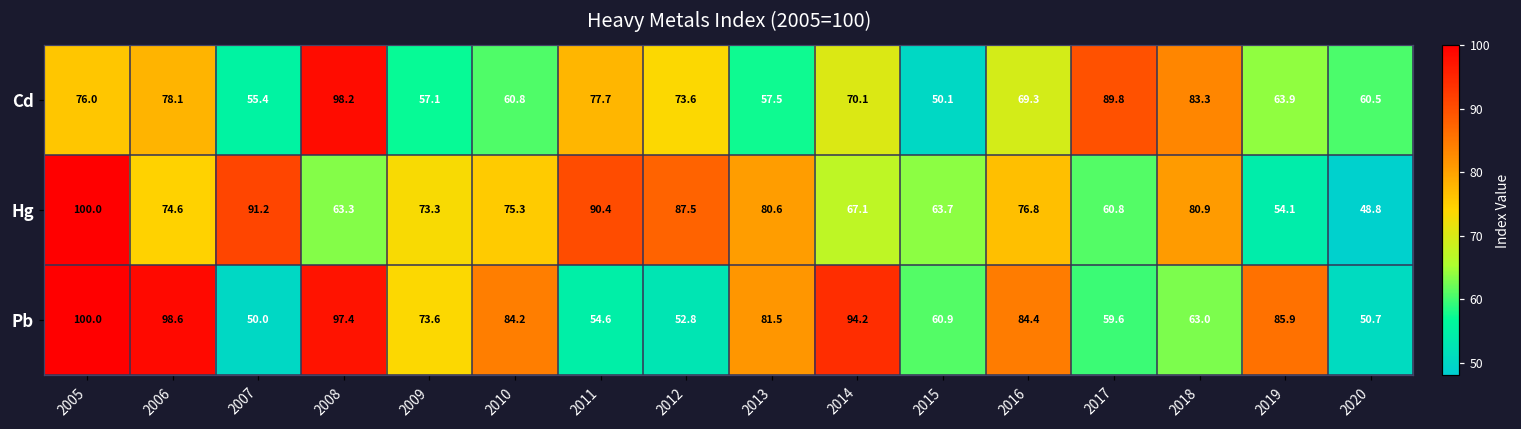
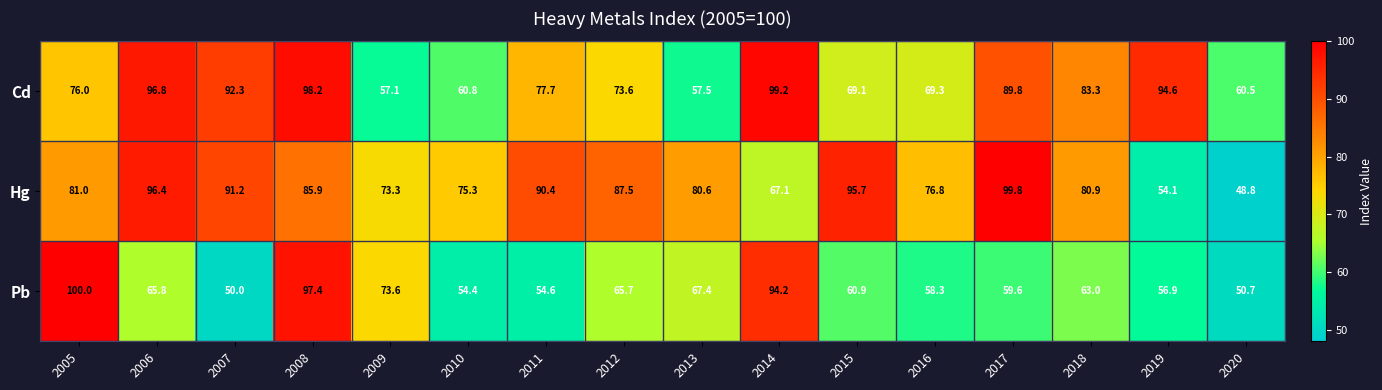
  {
    "Cd": {
      "2005": 76.0,
-     "2006": 78.1,
-     "2007": 55.4,
+     "2006": 96.8,
+     "2007": 92.3,
      "2008": 98.2,
      "2009": 57.1,
      "2010": 60.8,
      "2011": 77.7,
      "2012": 73.6,
      "2013": 57.5,
-     "2014": 70.1,
-     "2015": 50.1,
+     "2014": 99.2,
+     "2015": 69.1,
      "2016": 69.3,
      "2017": 89.8,
      "2018": 83.3,
-     "2019": 63.9,
+     "2019": 94.6,
      "2020": 60.5
    },
    "Hg": {
-     "2005": 100.0,
-     "2006": 74.6,
+     "2005": 81.0,
+     "2006": 96.4,
      "2007": 91.2,
-     "2008": 63.3,
+     "2008": 85.9,
      "2009": 73.3,
      "2010": 75.3,
      "2011": 90.4,
      "2012": 87.5,
      "2013": 80.6,
      "2014": 67.1,
-     "2015": 63.7,
+     "2015": 95.7,
      "2016": 76.8,
-     "2017": 60.8,
+     "2017": 99.8,
      "2018": 80.9,
      "2019": 54.1,
      "2020": 48.8
    },
    "Pb": {
      "2005": 100.0,
-     "2006": 98.6,
+     "2006": 65.8,
      "2007": 50.0,
      "2008": 97.4,
      "2009": 73.6,
-     "2010": 84.2,
+     "2010": 54.4,
      "2011": 54.6,
-     "2012": 52.8,
-     "2013": 81.5,
+     "2012": 65.7,
+     "2013": 67.4,
      "2014": 94.2,
      "2015": 60.9,
-     "2016": 84.4,
+     "2016": 58.3,
      "2017": 59.6,
      "2018": 63.0,
-     "2019": 85.9,
+     "2019": 56.9,
      "2020": 50.7
    }
  }
